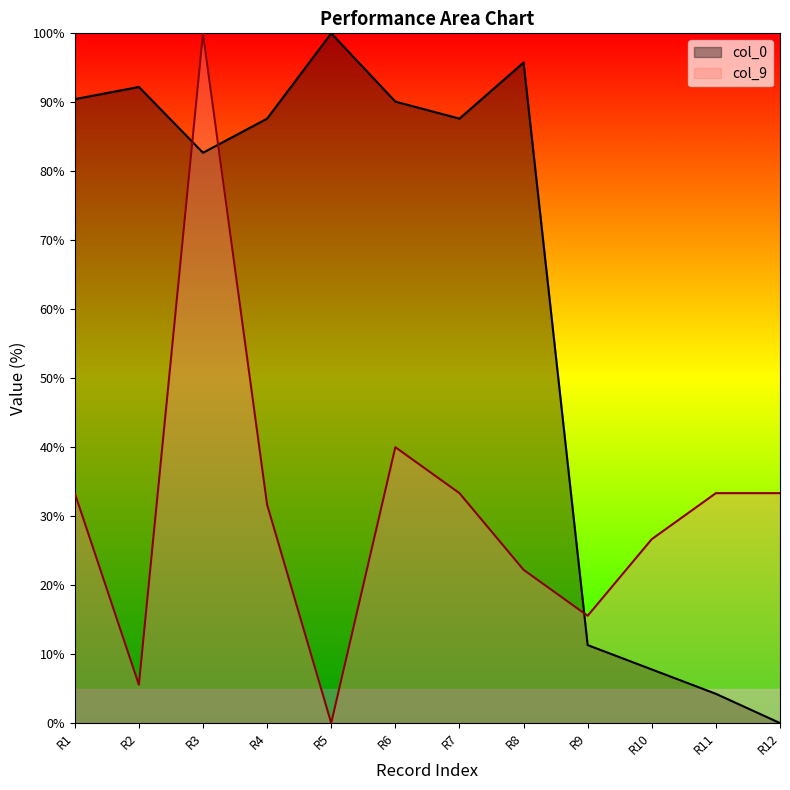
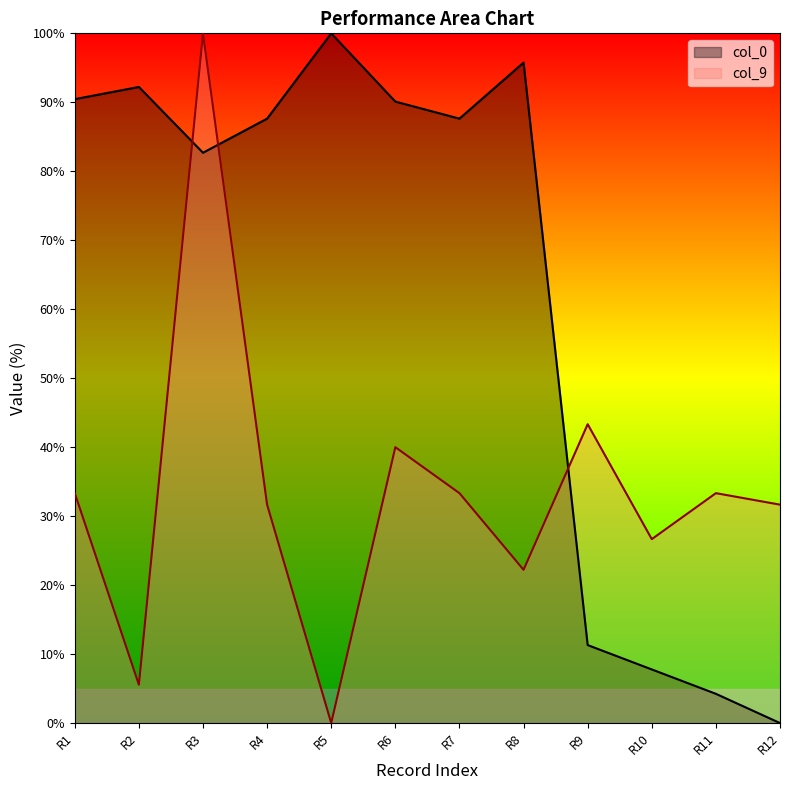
  {
    "col_0": {
      "R1": "90%",
      "R2": "92%",
      "R3": "83%",
      "R4": "88%",
      "R5": "100%",
      "R6": "90%",
      "R7": "88%",
      "R8": "96%",
      "R9": "11%",
      "R10": "8%"
    },
    "col_9": {
      "R1": "33%",
      "R2": "6%",
      "R3": "100%",
      "R4": "32%",
      "R6": "40%",
      "R7": "33%",
      "R8": "22%",
-     "R9": "16%",
+     "R9": "43%",
      "R10": "27%",
      "R11": "33%",
-     "R12": "33%"
+     "R12": "32%"
    }
  }
